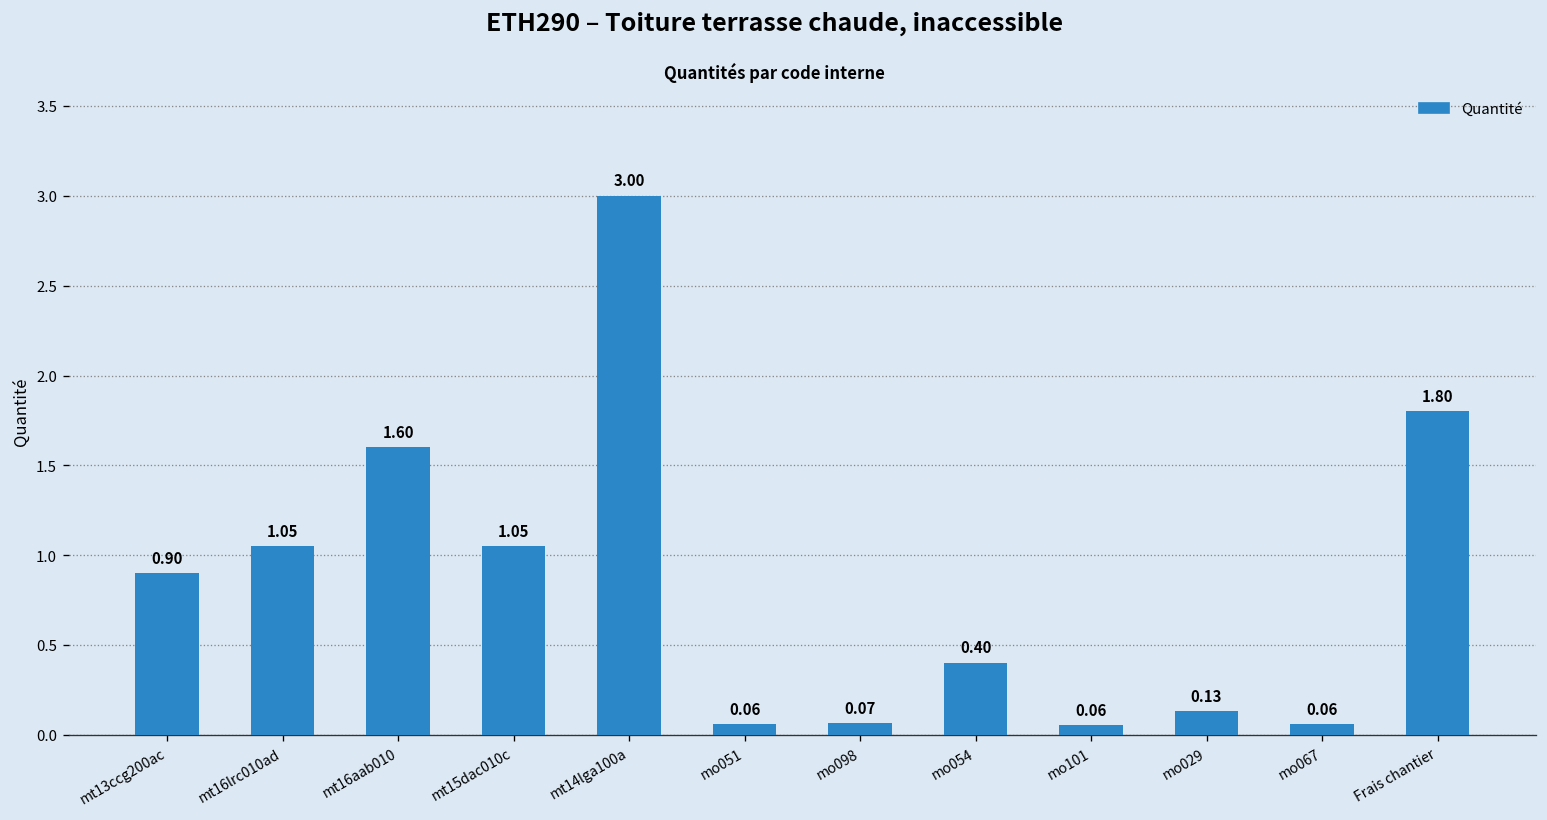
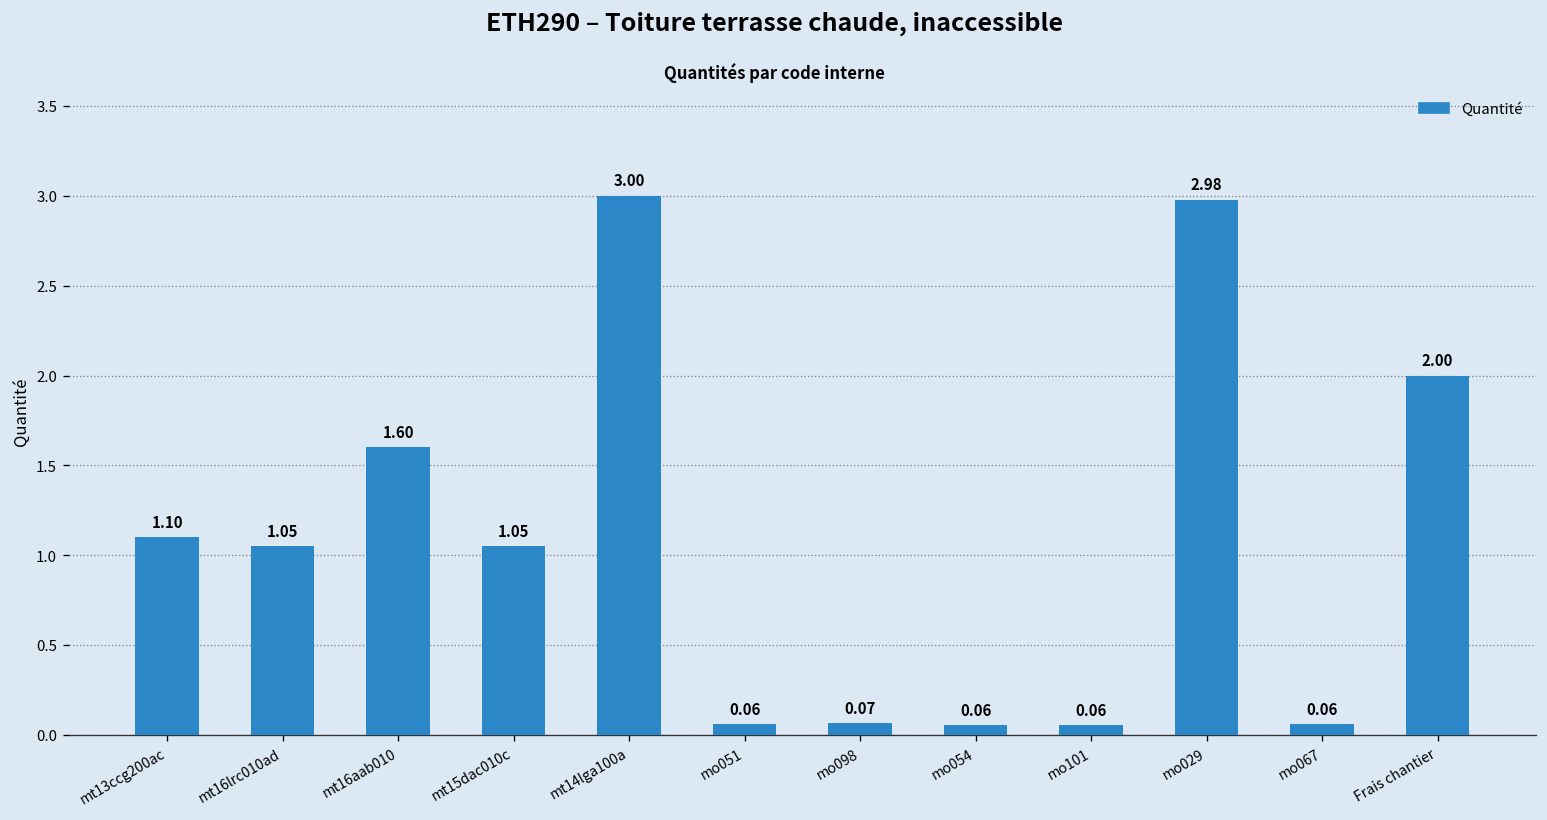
  {
-   "mt13ccg200ac": 0.90,
+   "mt13ccg200ac": 1.10,
    "mt16lrc010ad": 1.05,
    "mt16aab010": 1.60,
    "mt15dac010c": 1.05,
    "mt14lga100a": 3.00,
    "mo051": 0.06,
    "mo098": 0.07,
-   "mo054": 0.40,
+   "mo054": 0.06,
    "mo101": 0.06,
-   "mo029": 0.13,
+   "mo029": 2.98,
    "mo067": 0.06,
-   "Frais chantier": 1.80
+   "Frais chantier": 2.00
  }
